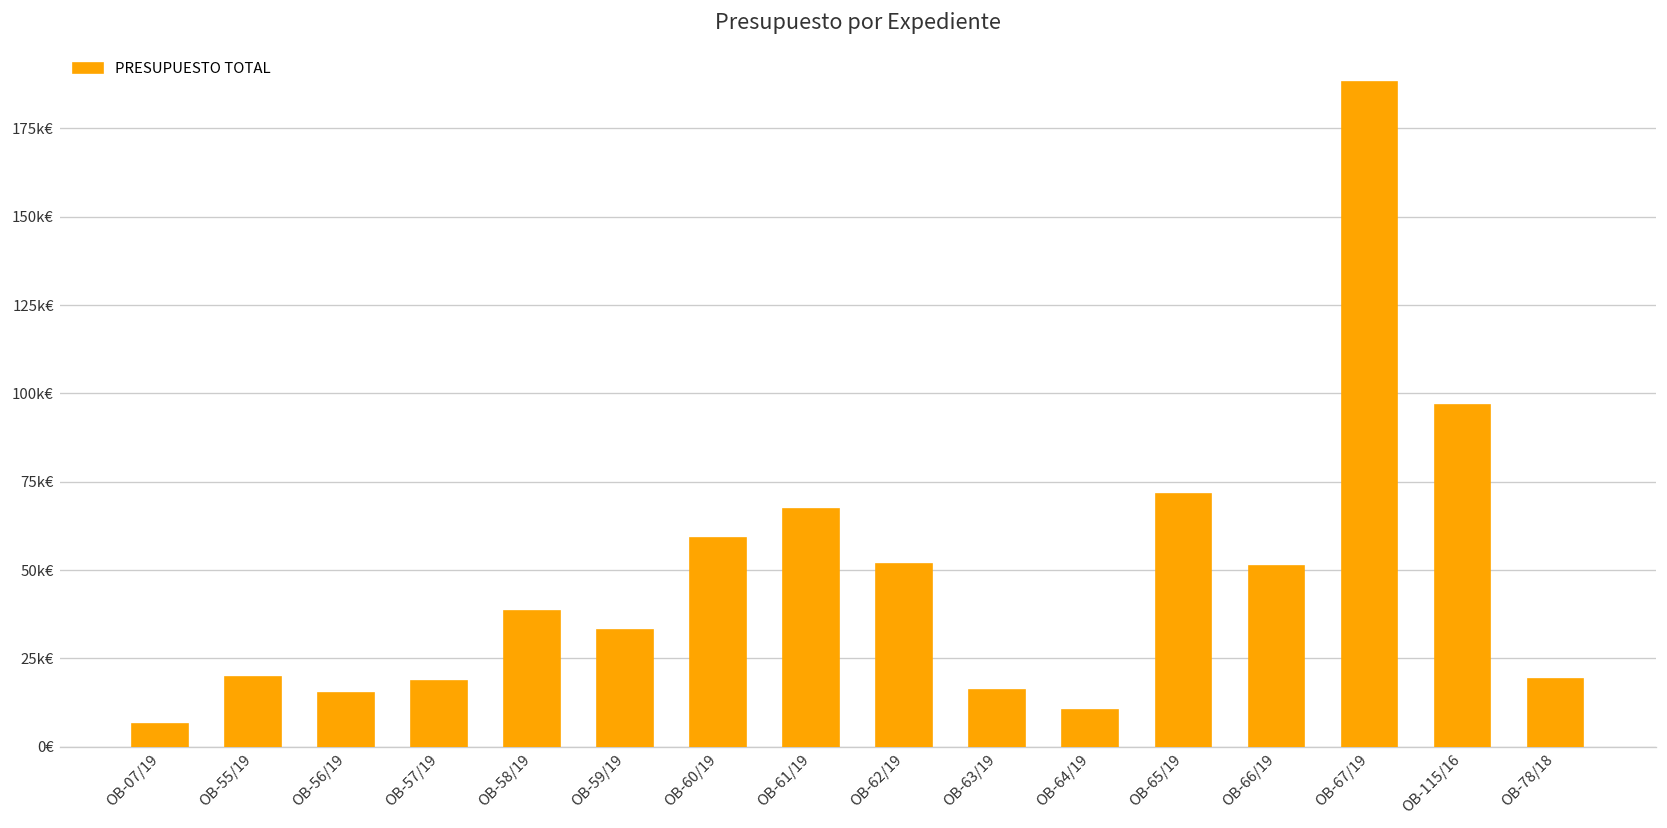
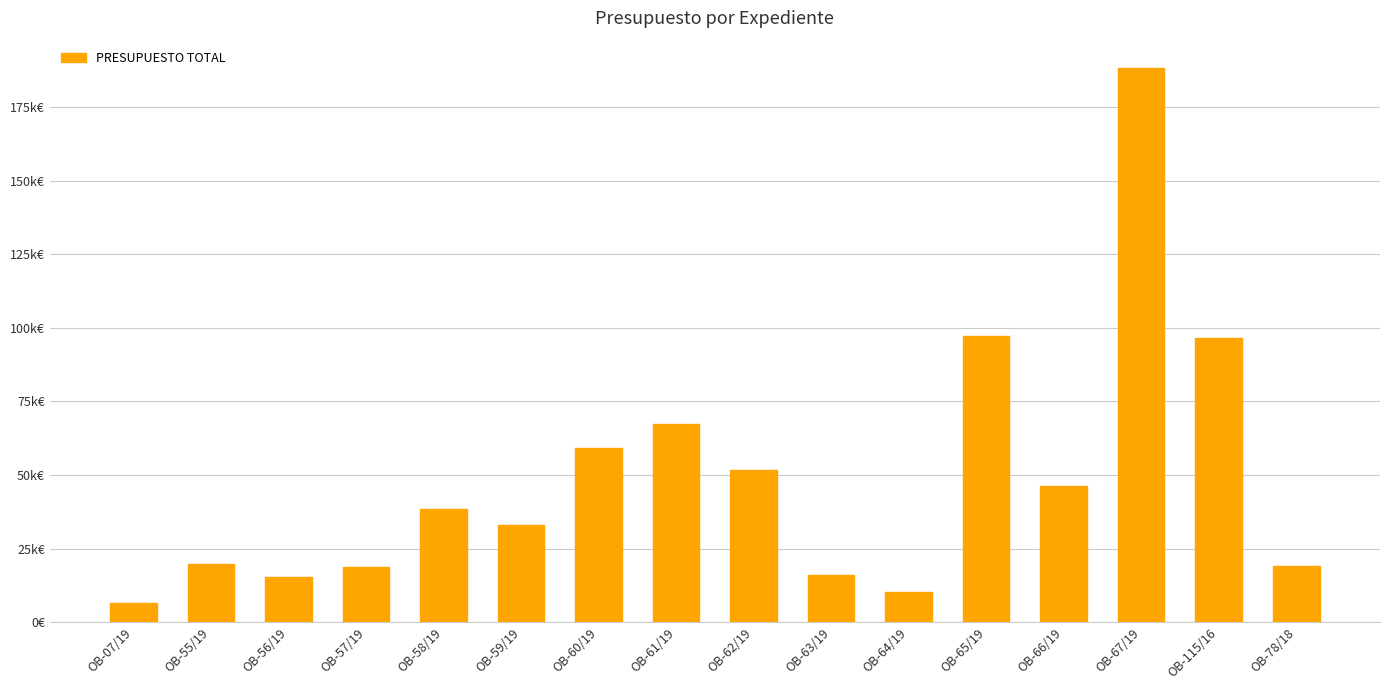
  {
    "OB-07/19": "7k€",
    "OB-55/19": "20k€",
    "OB-56/19": "15k€",
    "OB-57/19": "19k€",
    "OB-58/19": "38k€",
    "OB-59/19": "33k€",
    "OB-60/19": "59k€",
    "OB-61/19": "67k€",
    "OB-62/19": "52k€",
    "OB-63/19": "16k€",
    "OB-64/19": "10k€",
-   "OB-65/19": "71k€",
-   "OB-66/19": "51k€",
+   "OB-65/19": "97k€",
+   "OB-66/19": "46k€",
    "OB-67/19": "188k€",
    "OB-115/16": "97k€",
    "OB-78/18": "19k€"
  }
